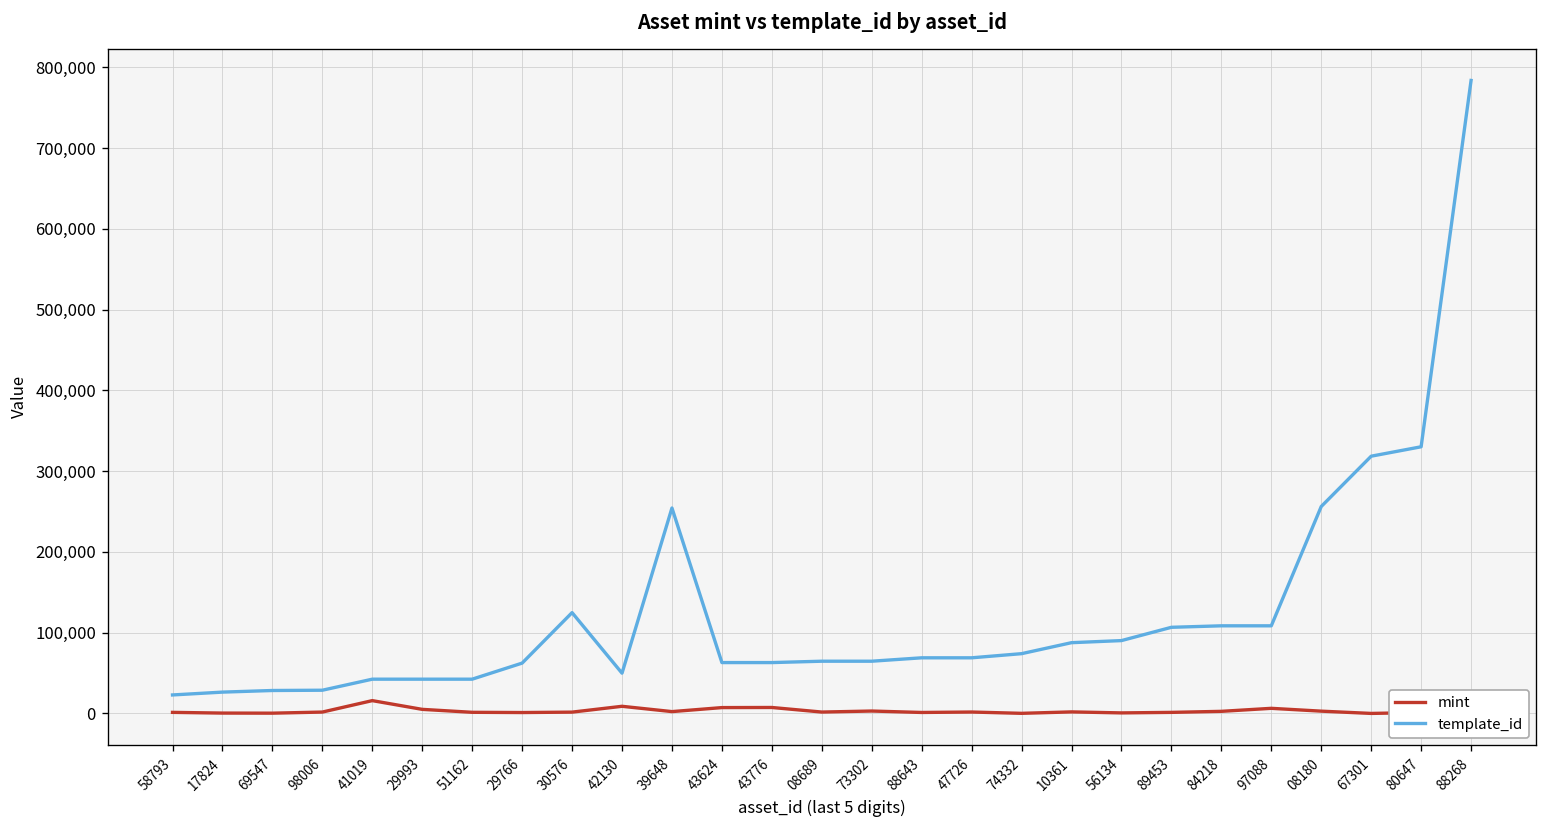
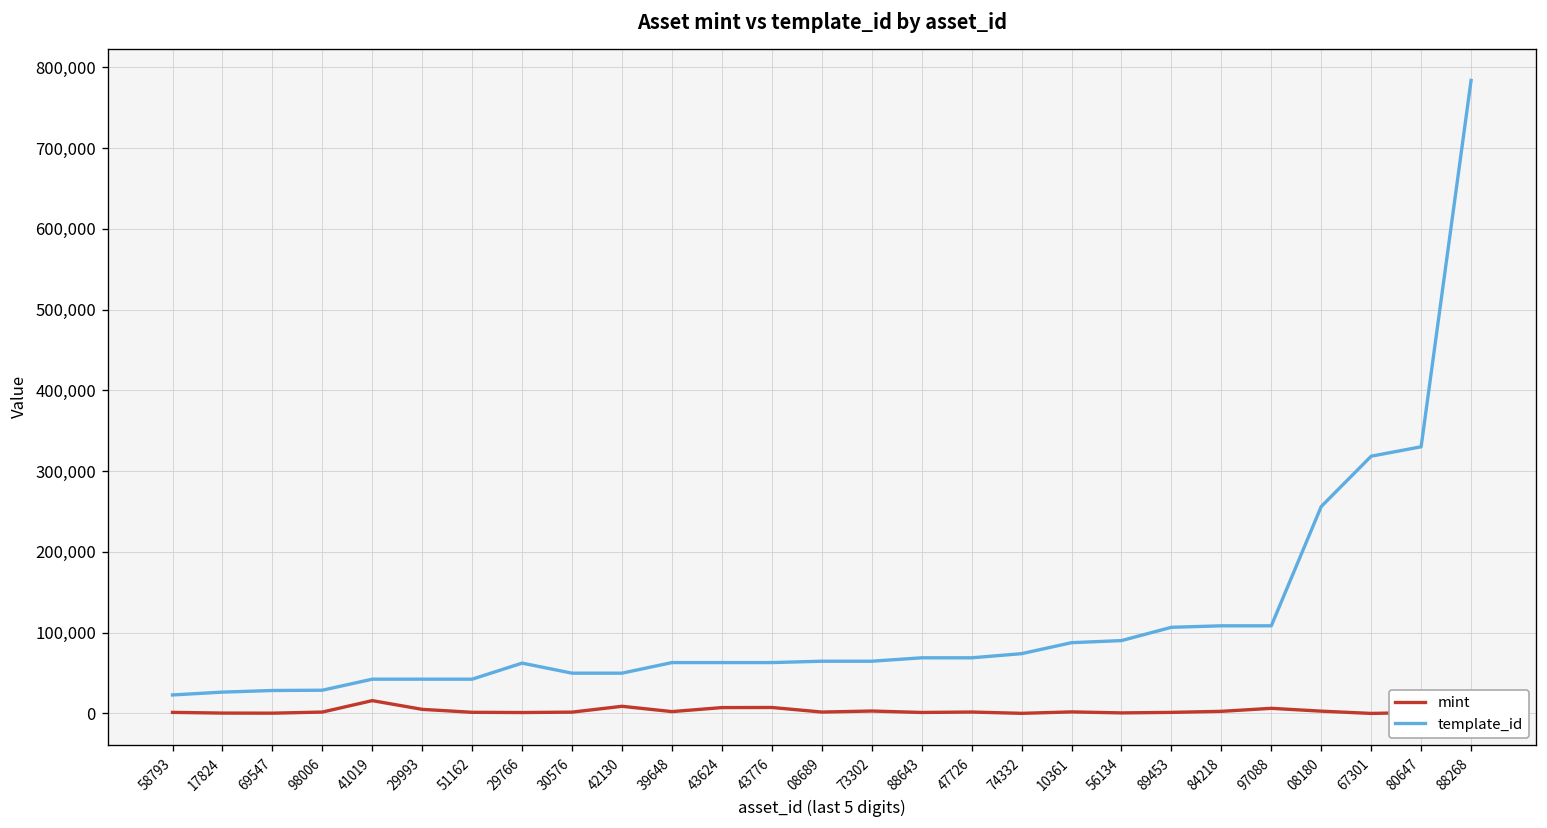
  {
    "mint": {
      "58793": "0",
      "17824": "0",
      "69547": "0",
      "98006": "0",
      "41019": "20,000",
      "29993": "10,000",
      "51162": "0",
      "29766": "0",
      "30576": "0",
      "42130": "10,000",
      "39648": "0",
      "43624": "10,000",
      "43776": "10,000",
      "08689": "0",
      "73302": "0",
      "88643": "0",
      "47726": "0",
      "74332": "0",
      "10361": "0",
      "56134": "0",
      "89453": "0",
      "84218": "0",
      "97088": "10,000",
      "08180": "0",
      "67301": "0"
    },
    "template_id": {
      "58793": "20,000",
      "17824": "30,000",
      "69547": "30,000",
      "98006": "30,000",
      "41019": "40,000",
      "29993": "40,000",
      "51162": "40,000",
      "29766": "60,000",
-     "30576": "120,000",
+     "30576": "50,000",
      "42130": "50,000",
-     "39648": "250,000",
+     "39648": "60,000",
      "43624": "60,000",
      "43776": "60,000",
      "08689": "60,000",
      "73302": "60,000",
      "88643": "70,000",
      "47726": "70,000",
      "74332": "70,000",
      "10361": "90,000",
      "56134": "90,000",
      "89453": "110,000",
      "84218": "110,000",
      "97088": "110,000",
      "08180": "260,000",
      "67301": "320,000",
      "80647": "330,000",
      "88268": "780,000"
    }
  }
